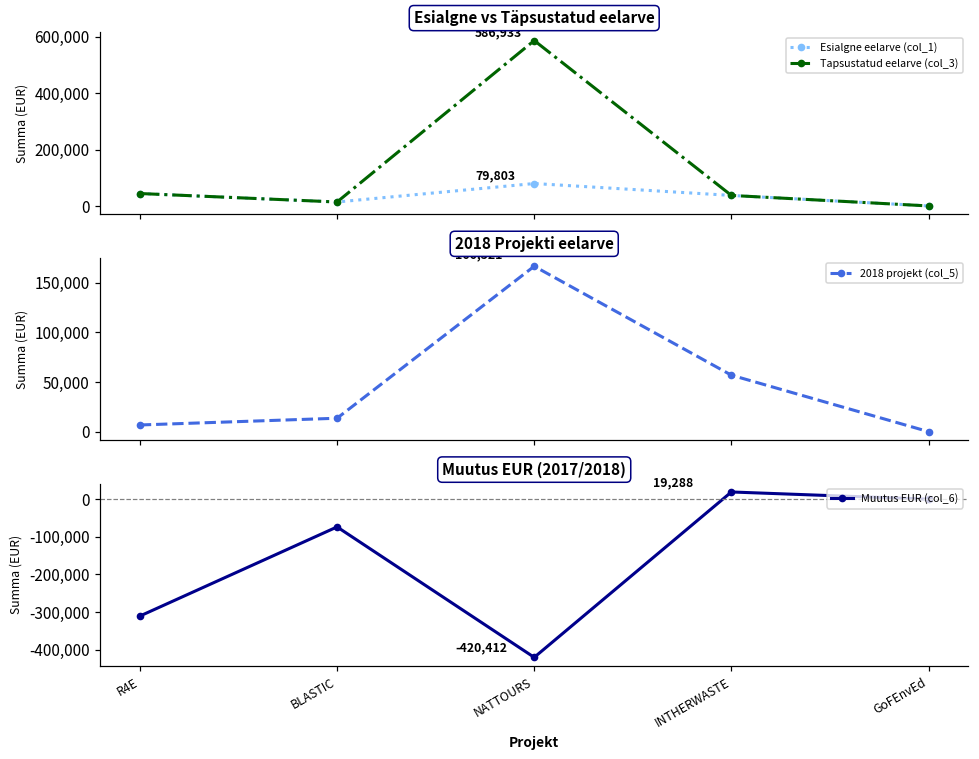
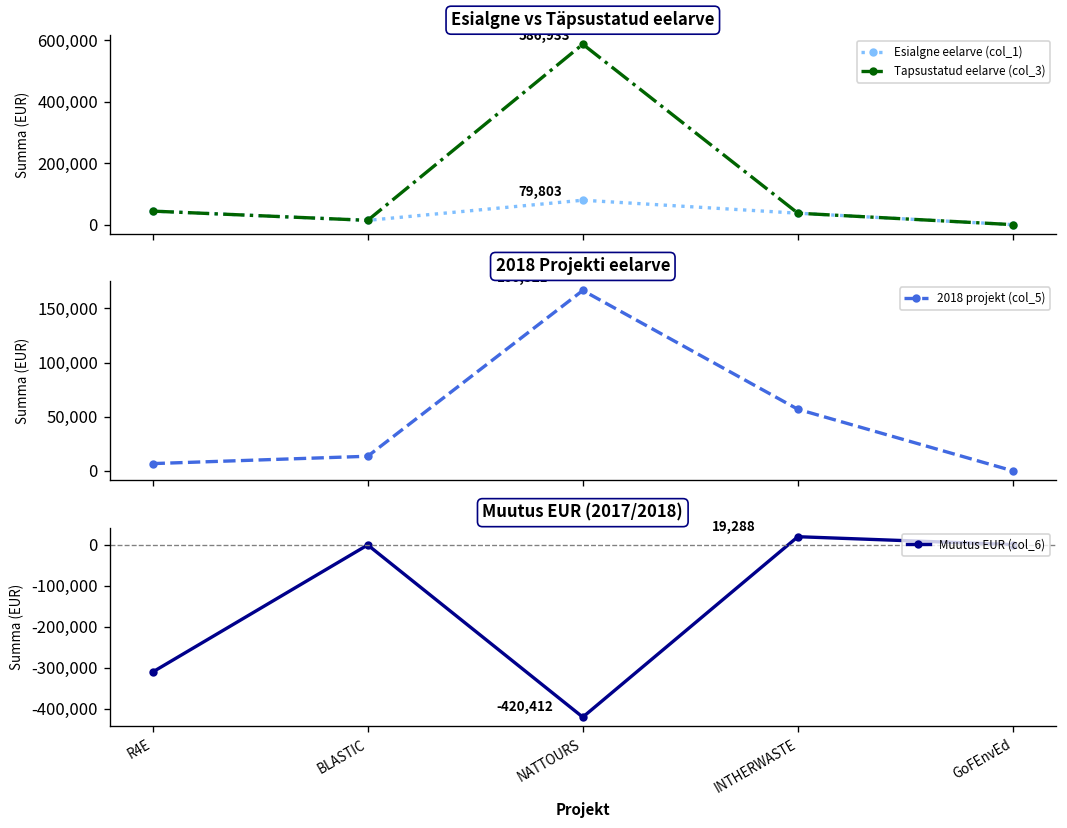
  {
    "Muutus EUR (2017/2018)": {
      "R4E": "-310,000",
-     "BLASTIC": "-70,000",
+     "BLASTIC": "0",
      "INTHERWASTE": "20,000"
    }
  }
